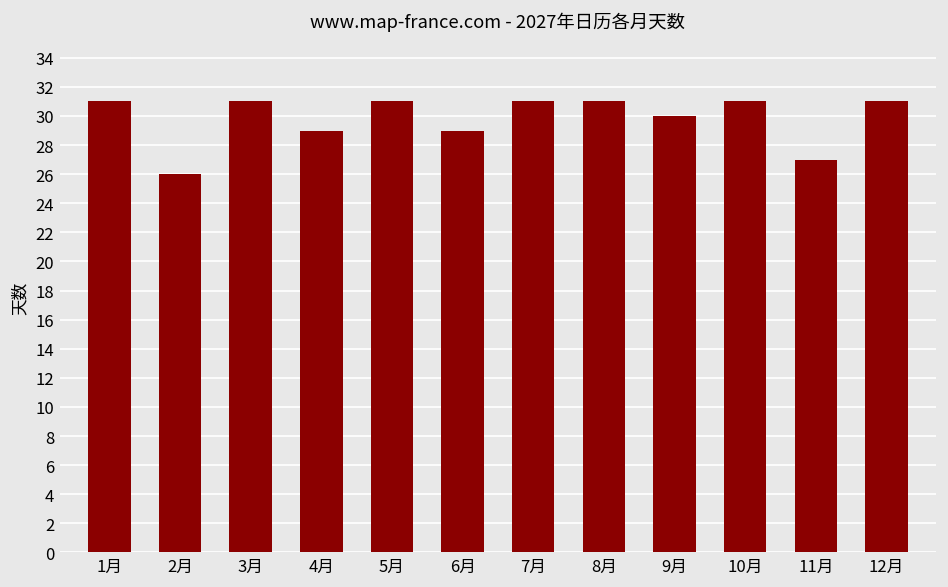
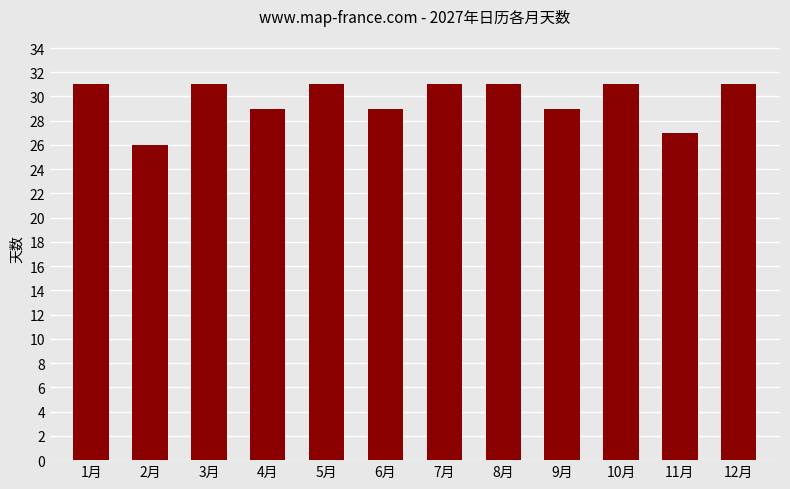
  {
    "1月": 31,
    "2月": 26,
    "3月": 31,
    "4月": 29,
    "5月": 31,
    "6月": 29,
    "7月": 31,
    "8月": 31,
-   "9月": 30,
+   "9月": 29,
    "10月": 31,
    "11月": 27,
    "12月": 31
  }
